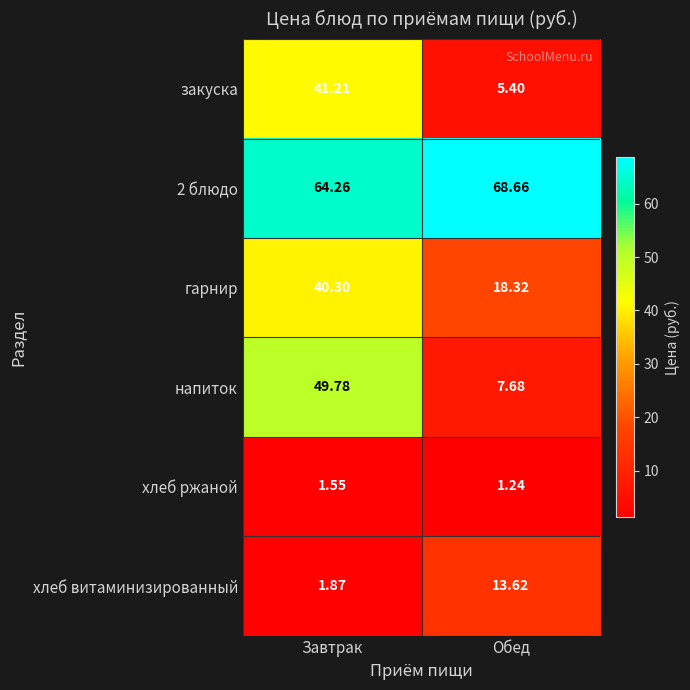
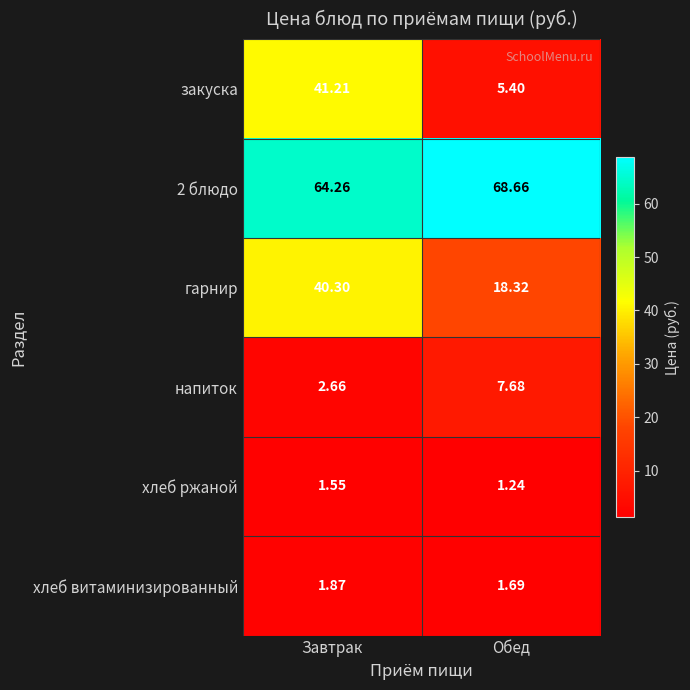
  {
    "закуска": {
      "Завтрак": 41.21
    },
    "2 блюдо": {
      "Завтрак": 64.26,
      "Обед": 68.66
    },
    "гарнир": {
      "Завтрак": 40.30,
      "Обед": 18.32
    },
    "напиток": {
-     "Завтрак": 49.78,
+     "Завтрак": 2.66,
      "Обед": 7.68
    },
    "хлеб ржаной": {
      "Завтрак": 1.55,
      "Обед": 1.24
    },
    "хлеб витаминизированный": {
      "Завтрак": 1.87,
-     "Обед": 13.62
+     "Обед": 1.69
    }
  }
